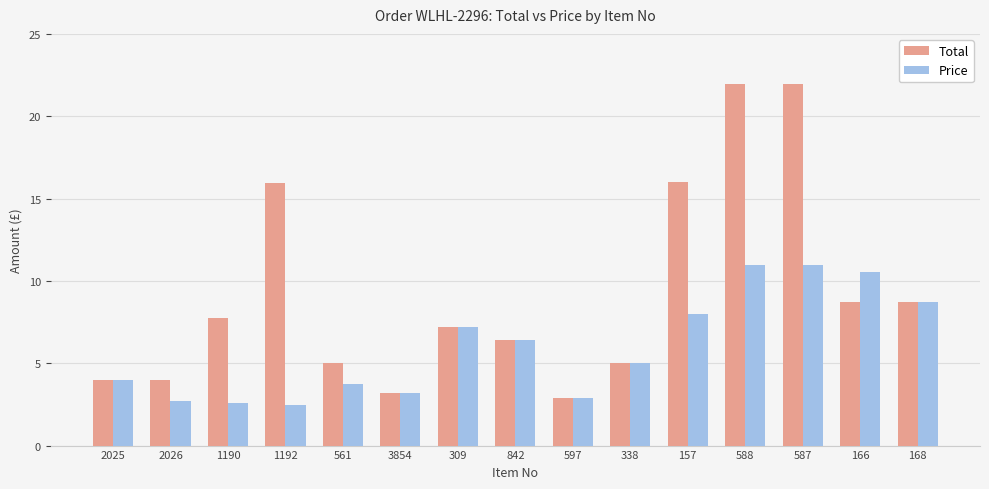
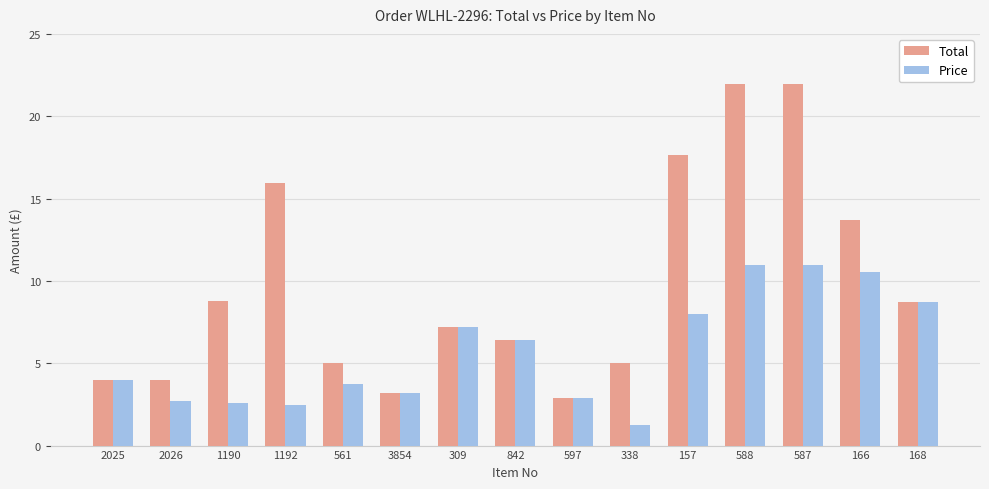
  {
    "Total": {
      "2025": 4.0,
      "2026": 4.0,
-     "1190": 7.8,
+     "1190": 8.8,
      "1192": 16.0,
      "561": 5.0,
      "3854": 3.2,
      "309": 7.2,
      "842": 6.4,
      "597": 2.9,
      "338": 5.0,
-     "157": 16.0,
+     "157": 17.6,
      "588": 22.0,
      "587": 22.0,
-     "166": 8.7,
+     "166": 13.7,
      "168": 8.7
    },
    "Price": {
      "2025": 4.0,
      "2026": 2.7,
      "1190": 2.6,
      "1192": 2.5,
      "561": 3.7,
      "3854": 3.2,
      "309": 7.2,
      "842": 6.4,
      "597": 2.9,
-     "338": 5.0,
+     "338": 1.2,
      "157": 8.0,
      "588": 11.0,
      "587": 11.0,
      "166": 10.5,
      "168": 8.7
    }
  }
